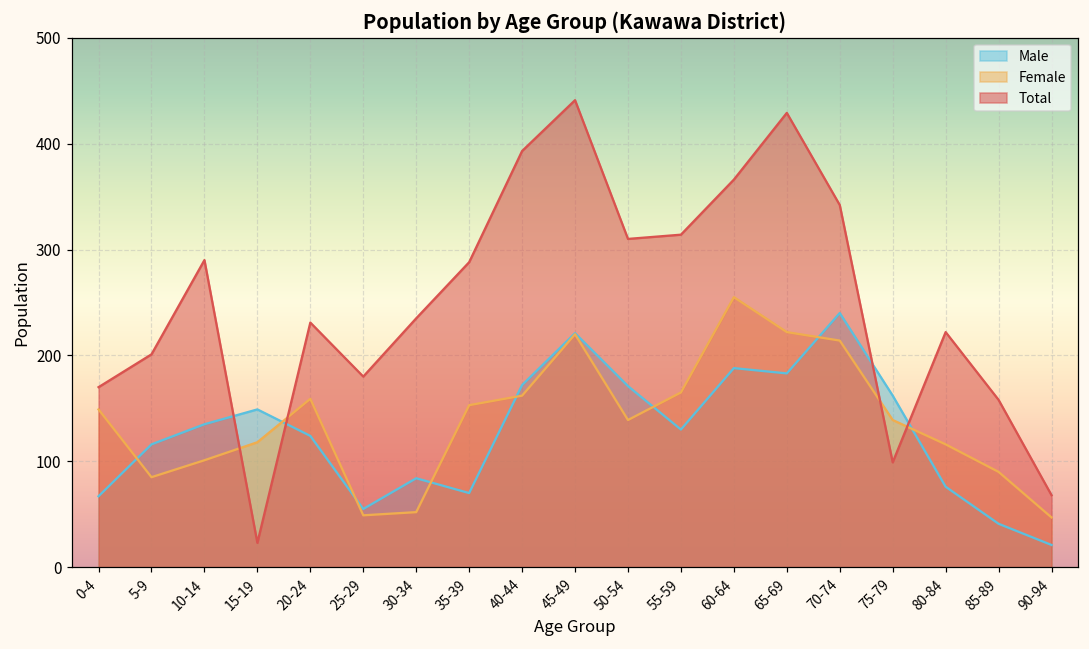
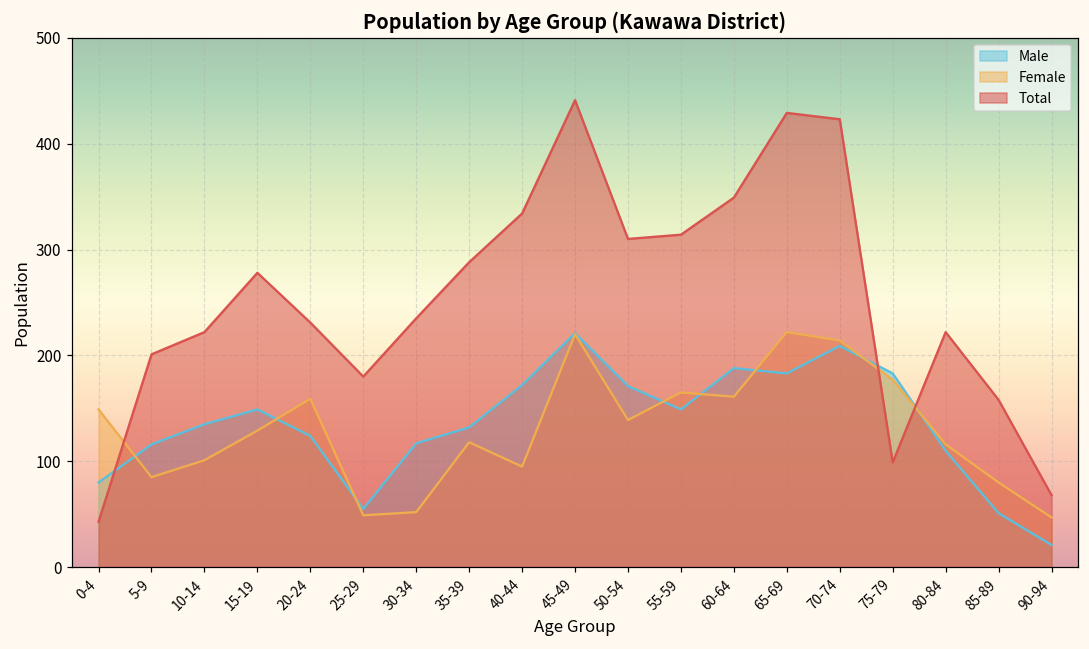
  {
    "Male": {
-     "0-4": 70,
+     "0-4": 80,
      "5-9": 120,
      "10-14": 140,
      "15-19": 150,
      "20-24": 120,
      "25-29": 60,
-     "30-34": 80,
-     "35-39": 70,
+     "30-34": 120,
+     "35-39": 130,
      "40-44": 170,
      "50-54": 170,
-     "55-59": 130,
+     "55-59": 150,
      "60-64": 190,
      "65-69": 180,
-     "70-74": 240,
-     "75-79": 160,
-     "80-84": 80,
-     "85-89": 40,
+     "70-74": 210,
+     "75-79": 180,
+     "80-84": 110,
+     "85-89": 50,
      "90-94": 20
    },
    "Female": {
      "0-4": 150,
      "5-9": 90,
      "10-14": 100,
-     "15-19": 120,
+     "15-19": 130,
      "20-24": 160,
      "25-29": 50,
      "30-34": 50,
-     "35-39": 150,
-     "40-44": 160,
+     "35-39": 120,
+     "40-44": 100,
      "50-54": 140,
      "55-59": 170,
-     "60-64": 260,
+     "60-64": 160,
      "65-69": 220,
      "70-74": 210,
-     "75-79": 140,
+     "75-79": 180,
      "80-84": 120,
-     "85-89": 90,
+     "85-89": 80,
      "90-94": 50
    },
    "Total": {
-     "0-4": 170,
+     "0-4": 40,
      "5-9": 200,
-     "10-14": 290,
-     "15-19": 20,
+     "10-14": 220,
+     "15-19": 280,
      "20-24": 230,
      "25-29": 180,
      "30-34": 240,
      "35-39": 290,
-     "40-44": 390,
+     "40-44": 330,
      "45-49": 440,
      "50-54": 310,
      "55-59": 310,
-     "60-64": 370,
+     "60-64": 350,
      "65-69": 430,
-     "70-74": 340,
+     "70-74": 420,
      "75-79": 100,
      "80-84": 220,
      "85-89": 160,
      "90-94": 70
    }
  }
